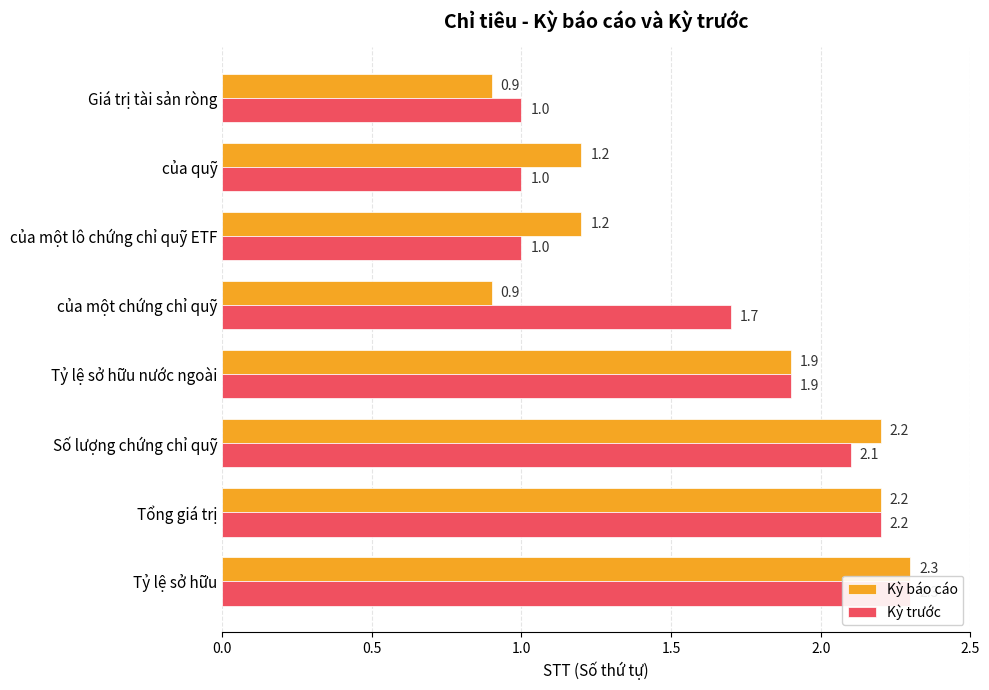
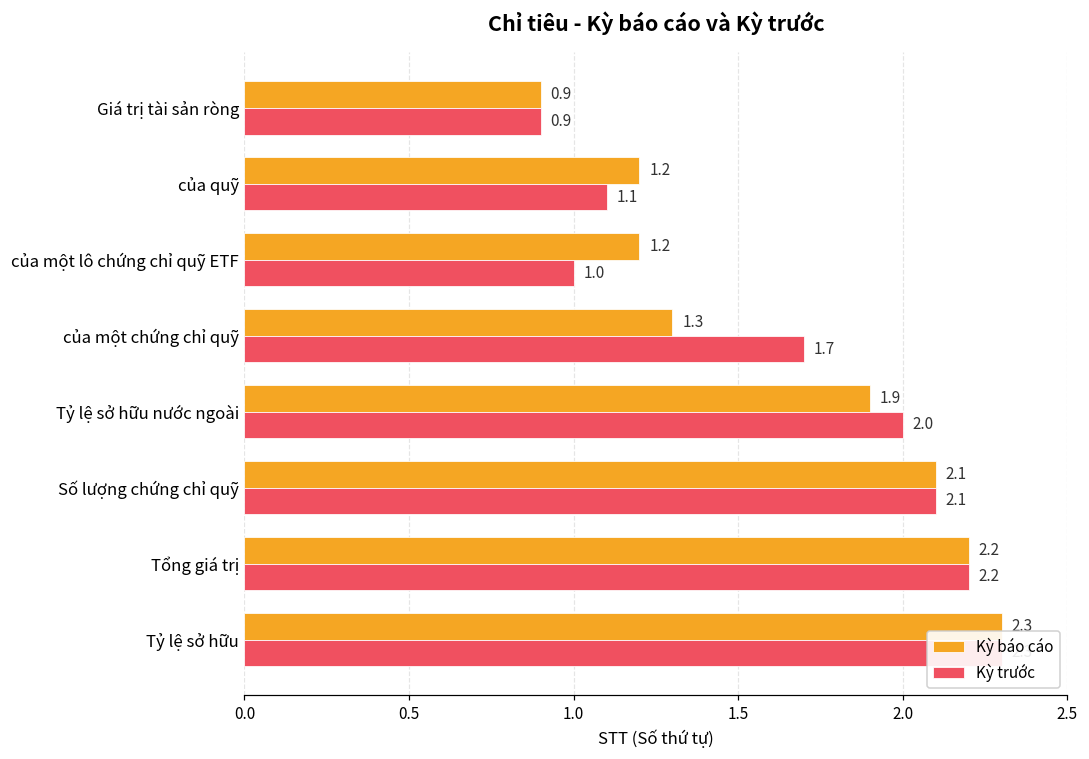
  {
    "Kỳ báo cáo": {
      "Giá trị tài sản ròng": 0.9,
      "của quỹ": 1.2,
      "của một lô chứng chỉ quỹ ETF": 1.2,
-     "của một chứng chỉ quỹ": 0.9,
+     "của một chứng chỉ quỹ": 1.3,
      "Tỷ lệ sở hữu nước ngoài": 1.9,
-     "Số lượng chứng chỉ quỹ": 2.2,
+     "Số lượng chứng chỉ quỹ": 2.1,
      "Tổng giá trị": 2.2
    },
    "Kỳ trước": {
-     "Giá trị tài sản ròng": 1.0,
-     "của quỹ": 1.0,
+     "Giá trị tài sản ròng": 0.9,
+     "của quỹ": 1.1,
      "của một lô chứng chỉ quỹ ETF": 1.0,
      "của một chứng chỉ quỹ": 1.7,
-     "Tỷ lệ sở hữu nước ngoài": 1.9,
+     "Tỷ lệ sở hữu nước ngoài": 2.0,
      "Số lượng chứng chỉ quỹ": 2.1,
      "Tổng giá trị": 2.2
    }
  }
